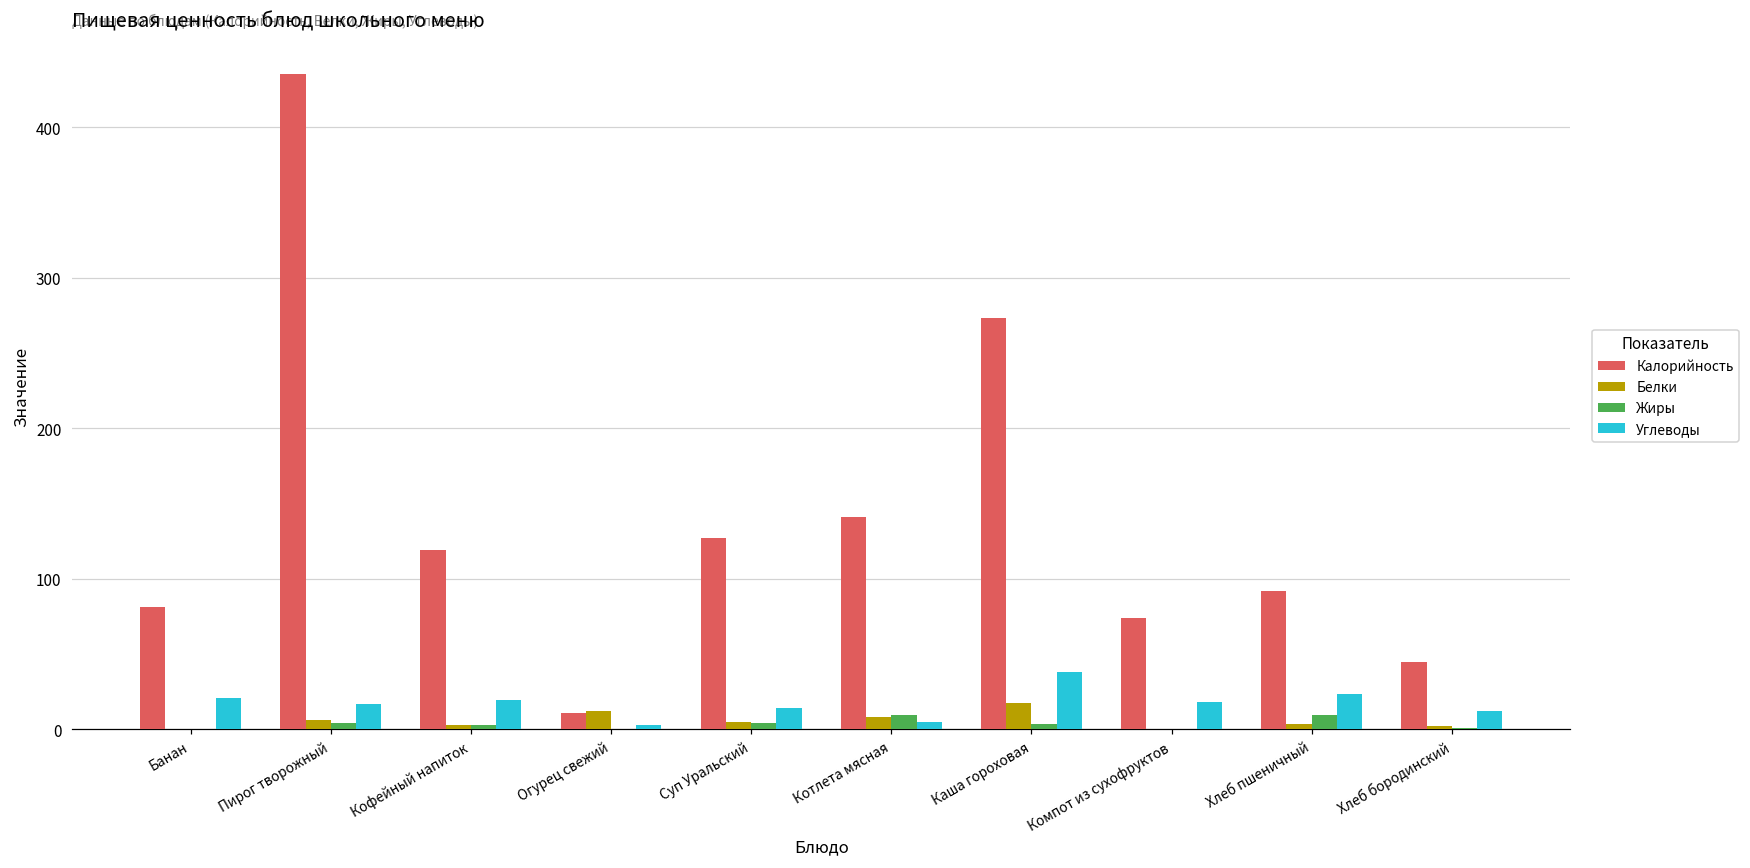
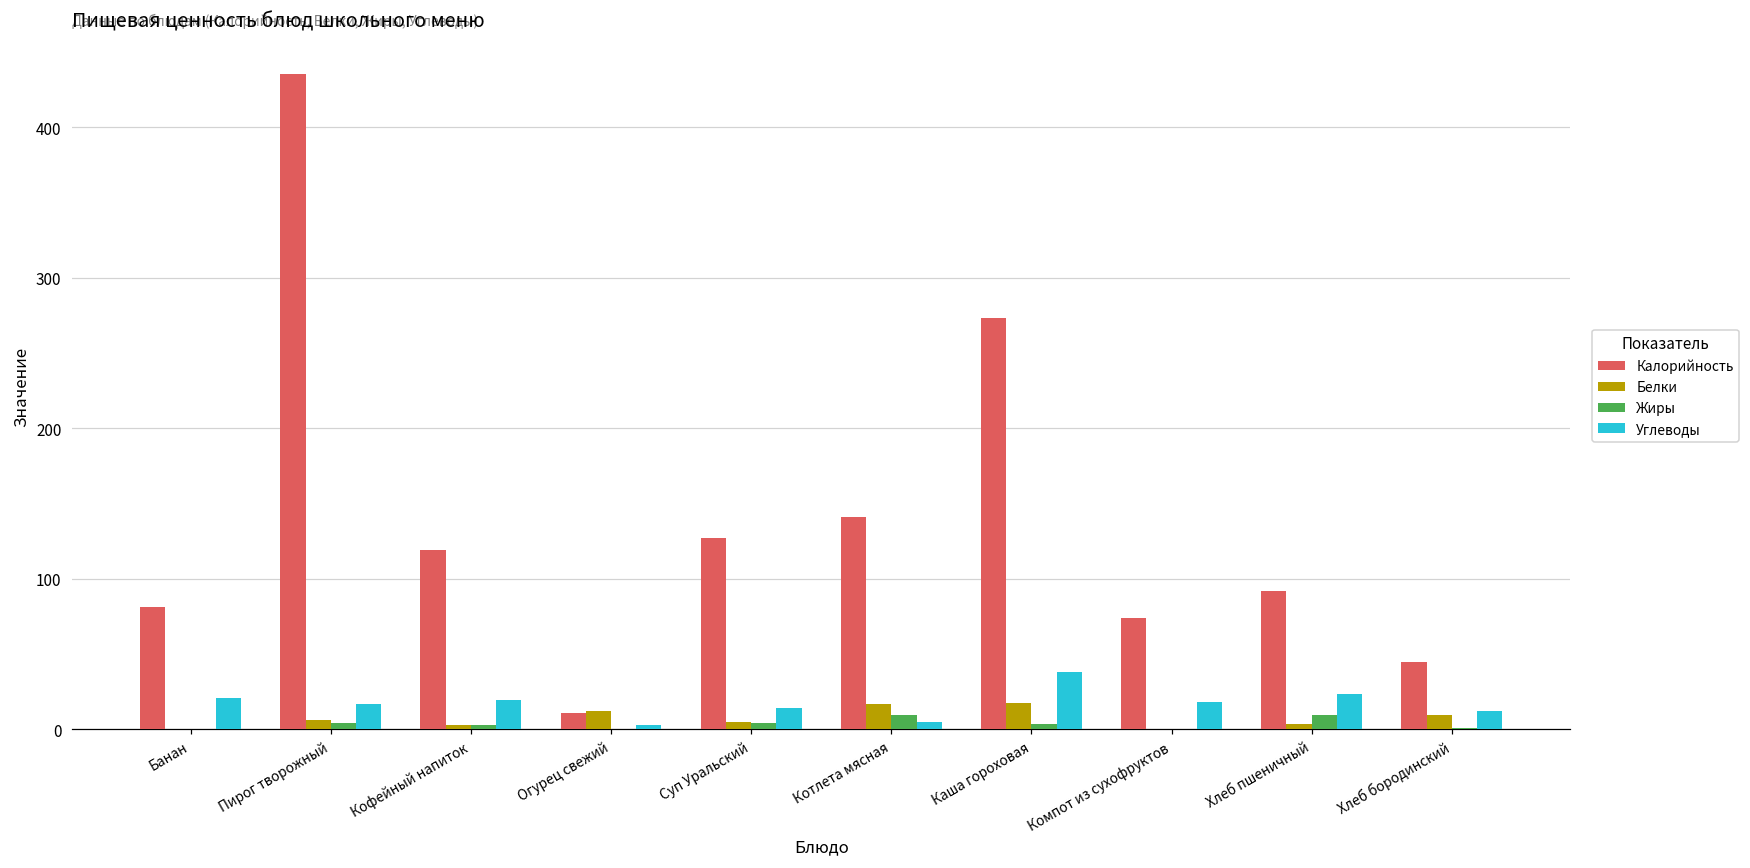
  {
    "Калорийность": {
      "Банан": 82,
      "Пирог творожный": 435,
      "Кофейный напиток": 119,
      "Огурец свежий": 11,
      "Суп Уральский": 127,
      "Котлета мясная": 141,
      "Каша гороховая": 274,
      "Компот из сухофруктов": 74,
      "Хлеб пшеничный": 92,
      "Хлеб бородинский": 45
    },
    "Белки": {
      "Пирог творожный": 6,
      "Кофейный напиток": 3,
      "Огурец свежий": 13,
      "Суп Уральский": 5,
-     "Котлета мясная": 9,
+     "Котлета мясная": 17,
      "Каша гороховая": 17,
      "Хлеб пшеничный": 4,
-     "Хлеб бородинский": 2
+     "Хлеб бородинский": 10
    },
    "Жиры": {
      "Пирог творожный": 4,
      "Кофейный напиток": 3,
      "Суп Уральский": 4,
      "Котлета мясная": 9,
      "Каша гороховая": 4,
      "Компот из сухофруктов": 0,
      "Хлеб пшеничный": 9
    },
    "Углеводы": {
      "Банан": 21,
      "Пирог творожный": 17,
      "Кофейный напиток": 20,
      "Огурец свежий": 3,
      "Суп Уральский": 14,
      "Котлета мясная": 5,
      "Каша гороховая": 38,
      "Компот из сухофруктов": 18,
      "Хлеб пшеничный": 23,
      "Хлеб бородинский": 12
    }
  }
